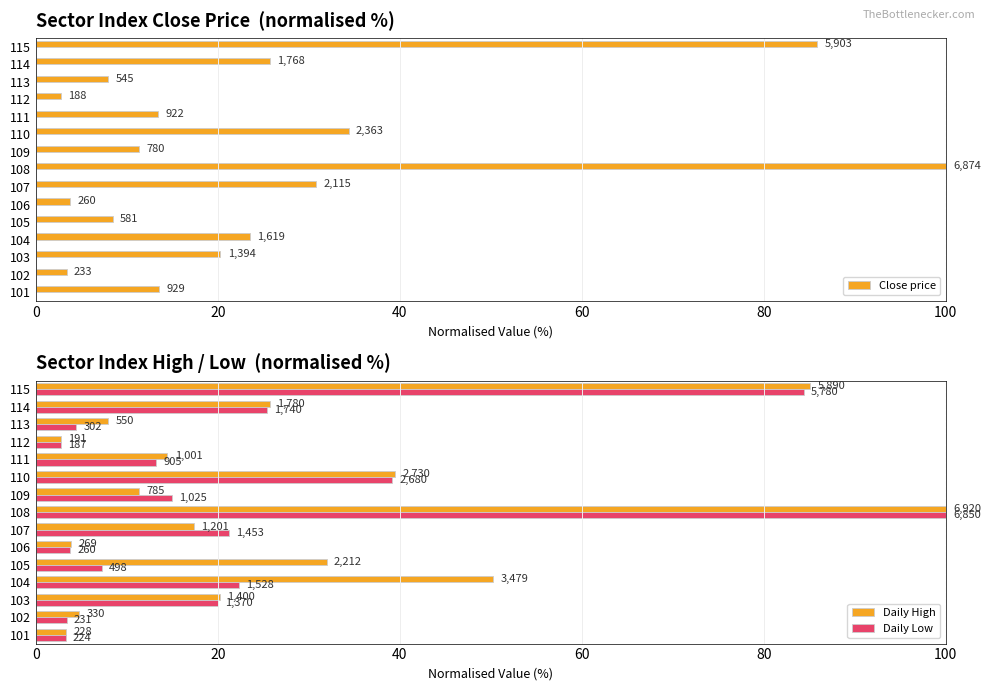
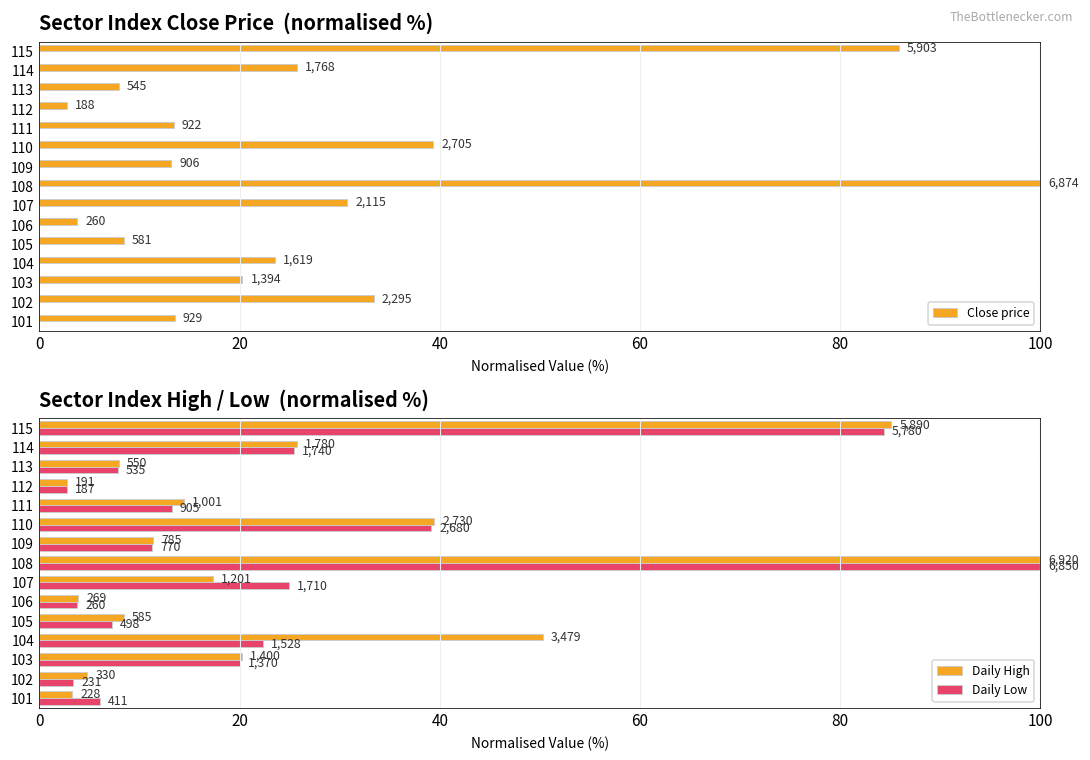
  {
    "Sector Index Close Price (normalised %)": {
-     "110": "2,363",
-     "109": "780",
-     "102": "233"
+     "110": "2,705",
+     "109": "906",
+     "102": "2,295"
    },
    "Sector Index High / Low (normalised %)": {
      "Daily High": {
-       "105": "2,212"
+       "105": "585"
      },
      "Daily Low": {
-       "113": "302",
-       "109": "1,025",
-       "107": "1,453",
-       "101": "224"
+       "113": "535",
+       "109": "770",
+       "107": "1,710",
+       "101": "411"
      }
    }
  }
